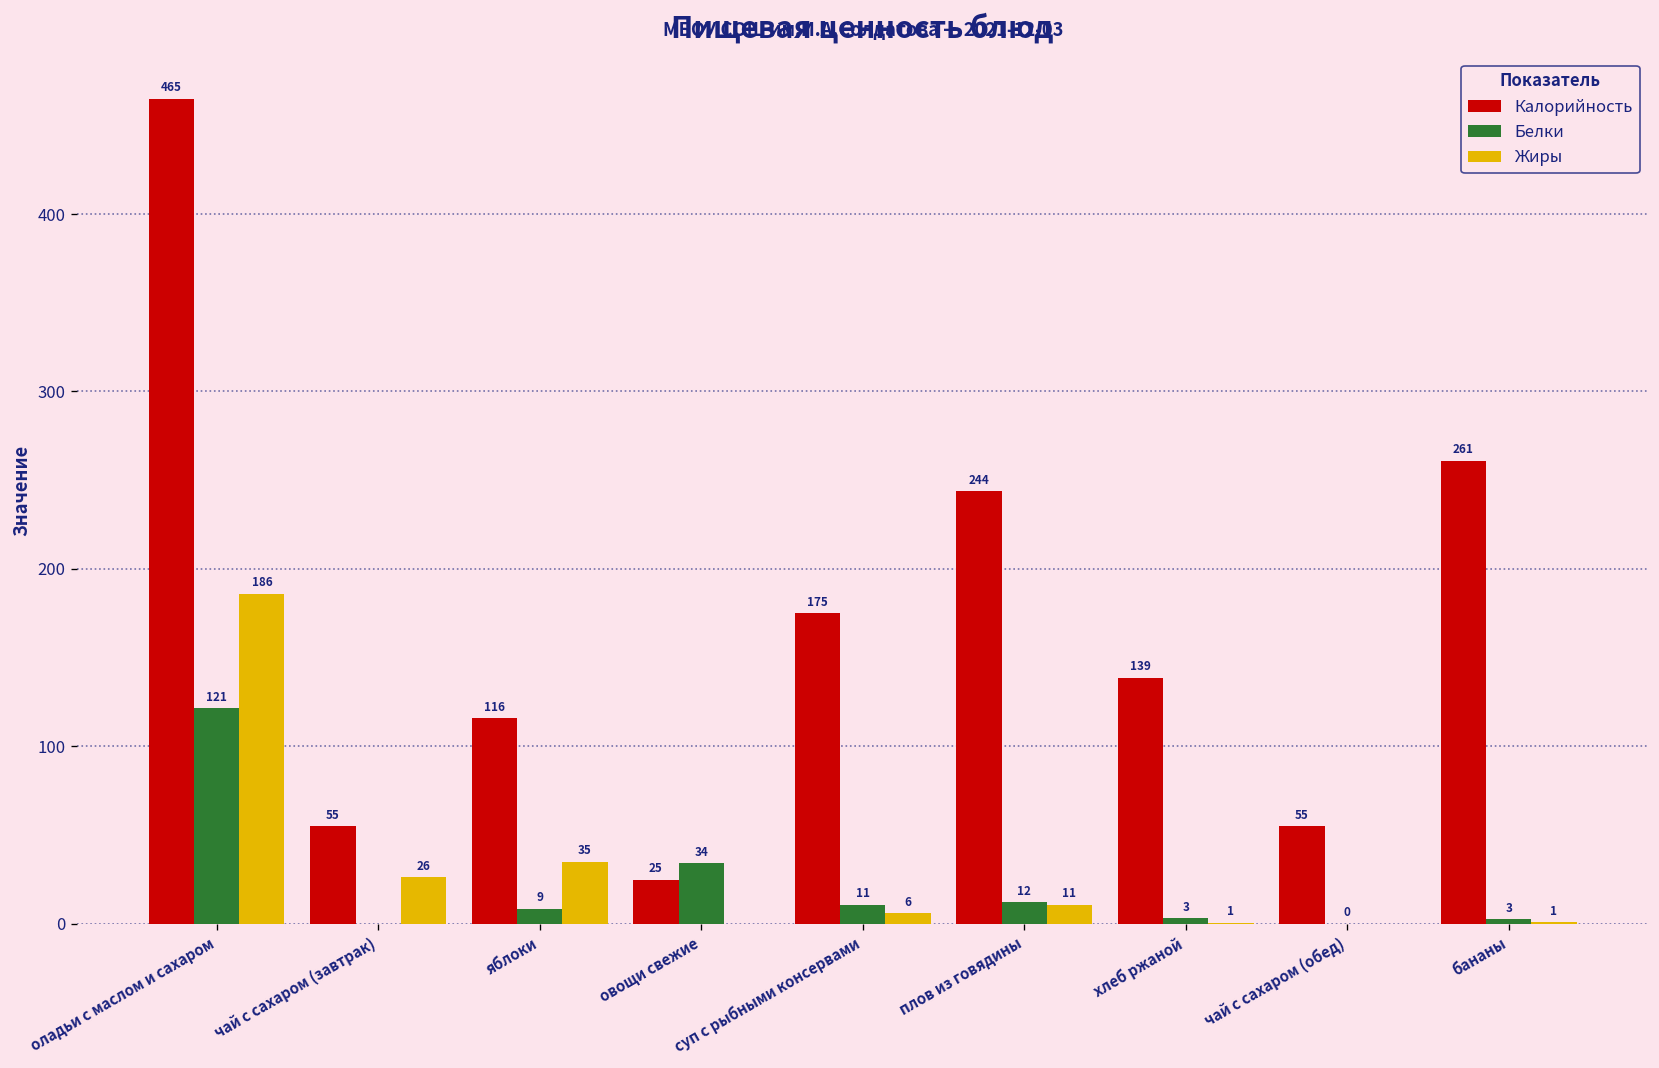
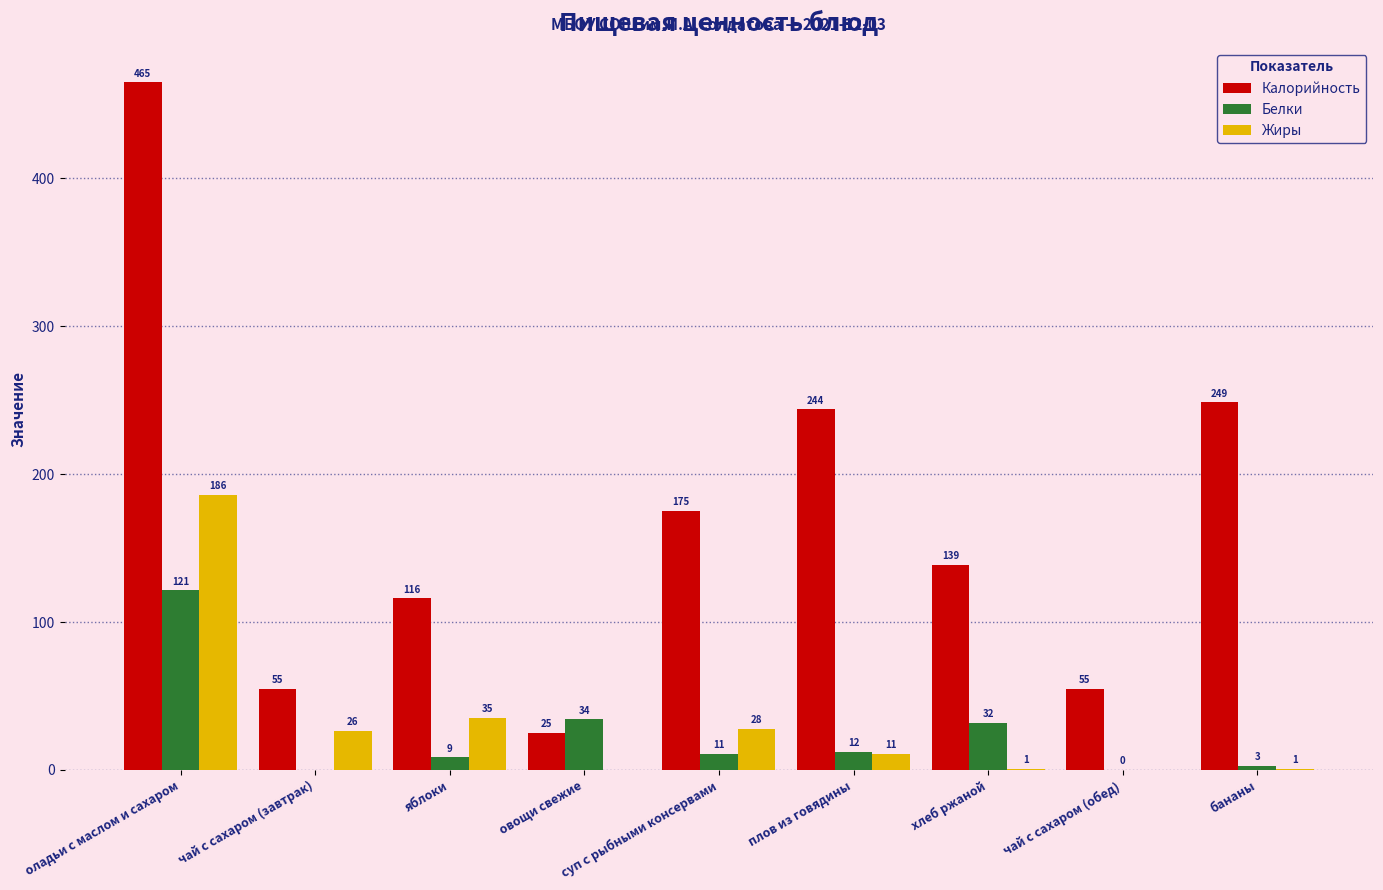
  {
    "Калорийность": {
      "оладьи с маслом и сахаром": 465,
      "чай с сахаром (завтрак)": 55,
      "яблоки": 116,
      "овощи свежие": 25,
      "суп с рыбными консервами": 175,
      "плов из говядины": 244,
      "хлеб ржаной": 139,
      "чай с сахаром (обед)": 55,
-     "бананы": 261
+     "бананы": 249
    },
    "Белки": {
      "оладьи с маслом и сахаром": 121,
      "яблоки": 9,
      "овощи свежие": 34,
      "суп с рыбными консервами": 11,
      "плов из говядины": 12,
-     "хлеб ржаной": 3,
+     "хлеб ржаной": 32,
      "чай с сахаром (обед)": 0,
      "бананы": 3
    },
    "Жиры": {
      "оладьи с маслом и сахаром": 186,
      "чай с сахаром (завтрак)": 26,
      "яблоки": 35,
-     "суп с рыбными консервами": 6,
+     "суп с рыбными консервами": 28,
      "плов из говядины": 11,
      "хлеб ржаной": 1,
      "бананы": 1
    }
  }
